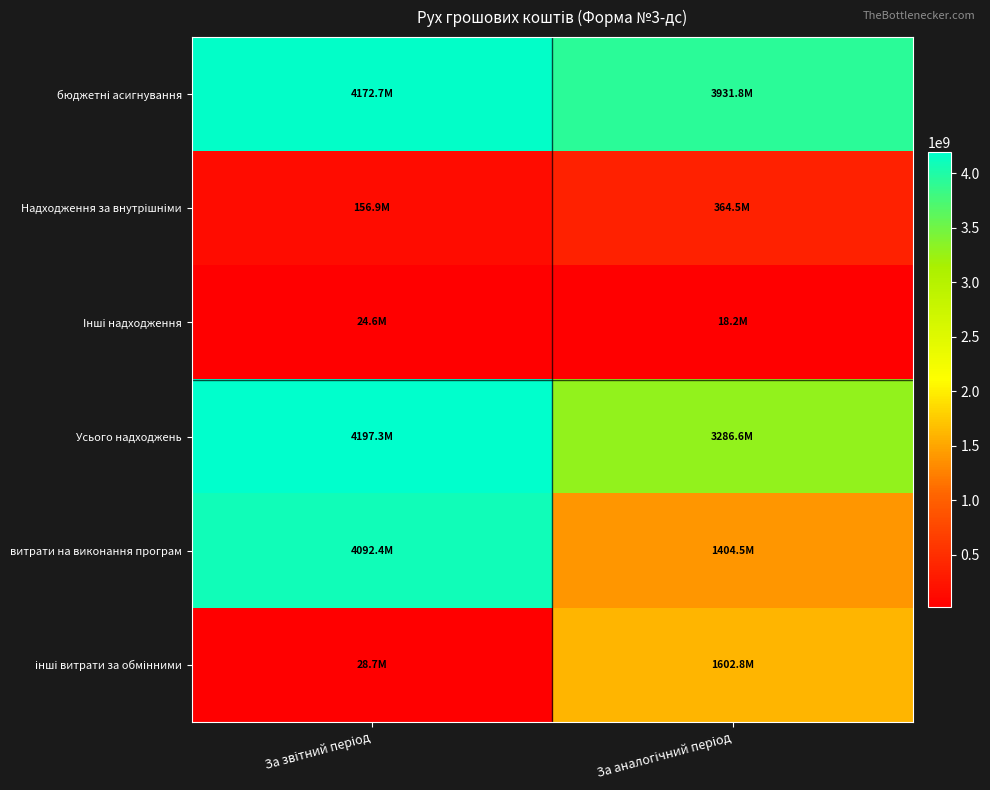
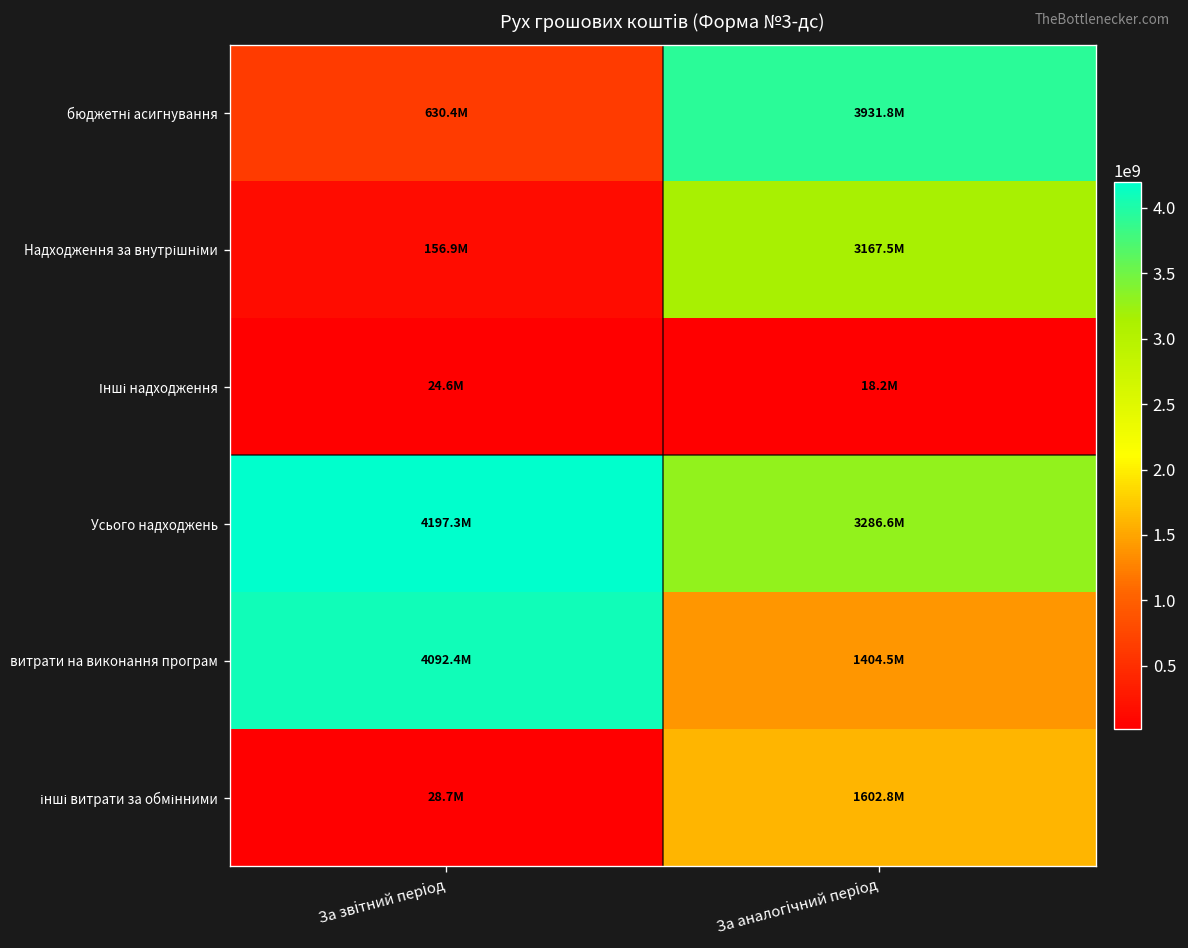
  {
    "бюджетні асигнування": {
-     "За звітний період": "4172.7M",
+     "За звітний період": "630.4M",
      "За аналогічний період": "3931.8M"
    },
    "Надходження за внутрішніми": {
      "За звітний період": "156.9M",
-     "За аналогічний період": "364.5M"
+     "За аналогічний період": "3167.5M"
    },
    "Інші надходження": {
      "За звітний період": "24.6M",
      "За аналогічний період": "18.2M"
    },
    "Усього надходжень": {
      "За звітний період": "4197.3M",
      "За аналогічний період": "3286.6M"
    },
    "витрати на виконання програм": {
      "За звітний період": "4092.4M",
      "За аналогічний період": "1404.5M"
    },
    "інші витрати за обмінними": {
      "За звітний період": "28.7M",
      "За аналогічний період": "1602.8M"
    }
  }
